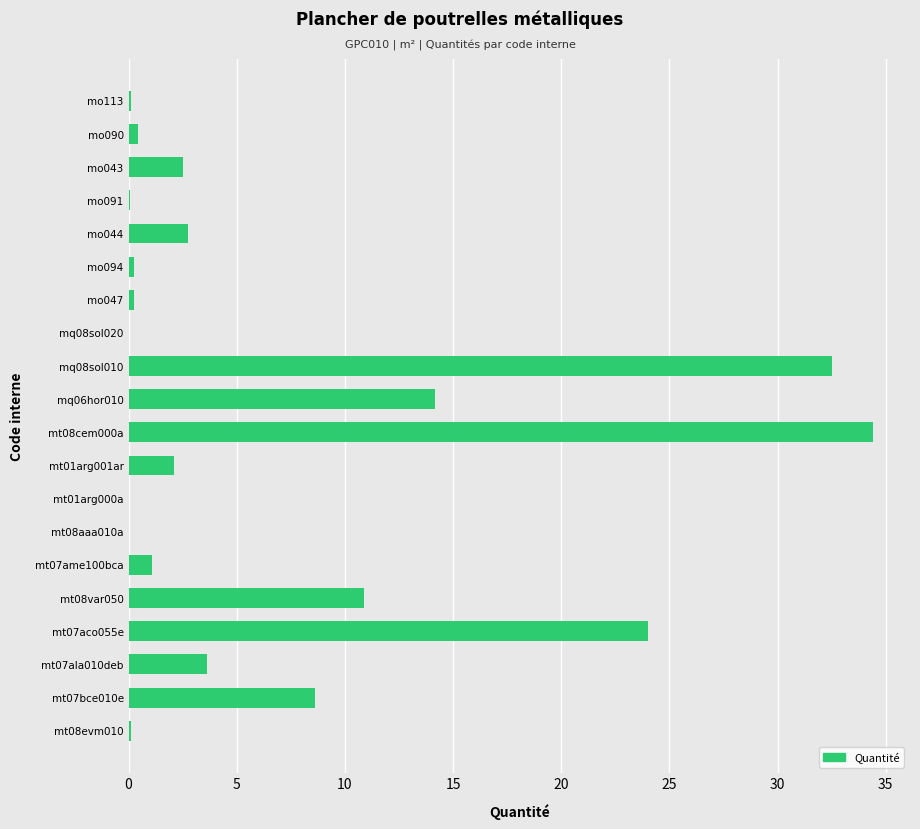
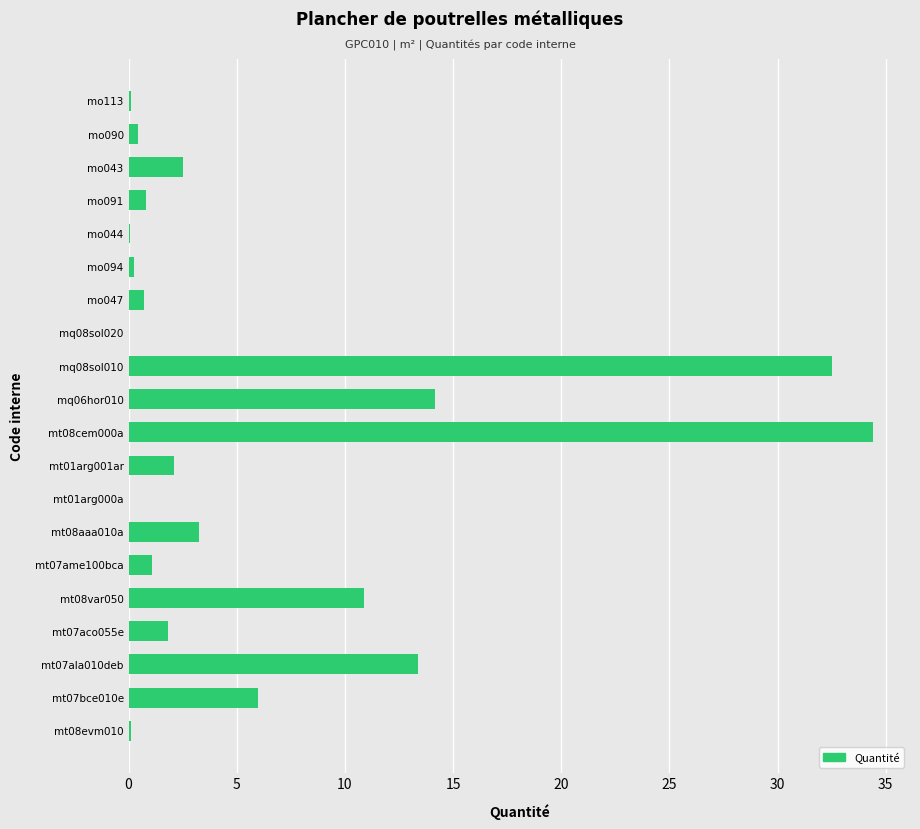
  {
    "mo090": 0.5,
    "mo043": 2.5,
-   "mo091": 0.1,
-   "mo044": 2.8,
+   "mo091": 0.8,
+   "mo044": 0.1,
    "mo094": 0.2,
-   "mo047": 0.2,
+   "mo047": 0.7,
    "mq08sol010": 32.5,
    "mq06hor010": 14.1,
    "mt08cem000a": 34.4,
    "mt01arg001ar": 2.1,
-   "mt08aaa010a": 0.0,
+   "mt08aaa010a": 3.3,
    "mt07ame100bca": 1.1,
    "mt08var050": 10.9,
-   "mt07aco055e": 24.0,
-   "mt07ala010deb": 3.6,
-   "mt07bce010e": 8.6
+   "mt07aco055e": 1.8,
+   "mt07ala010deb": 13.4,
+   "mt07bce010e": 6.0
  }
